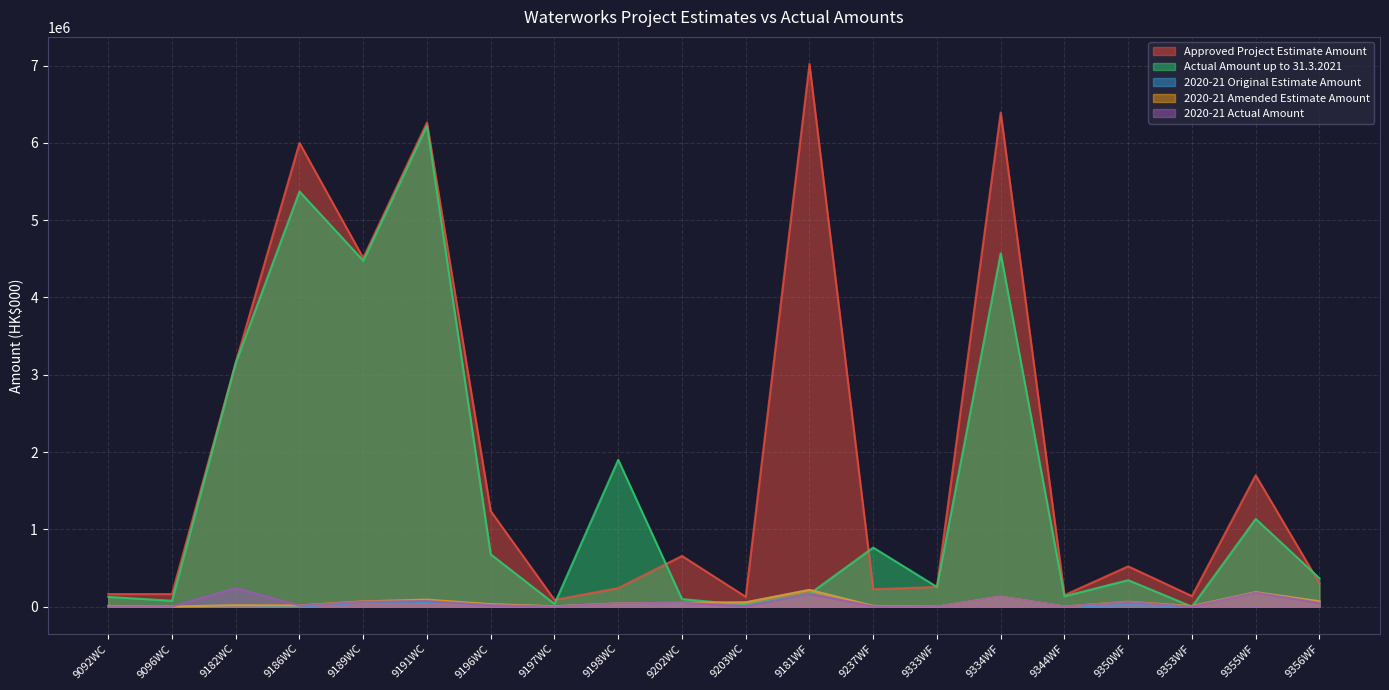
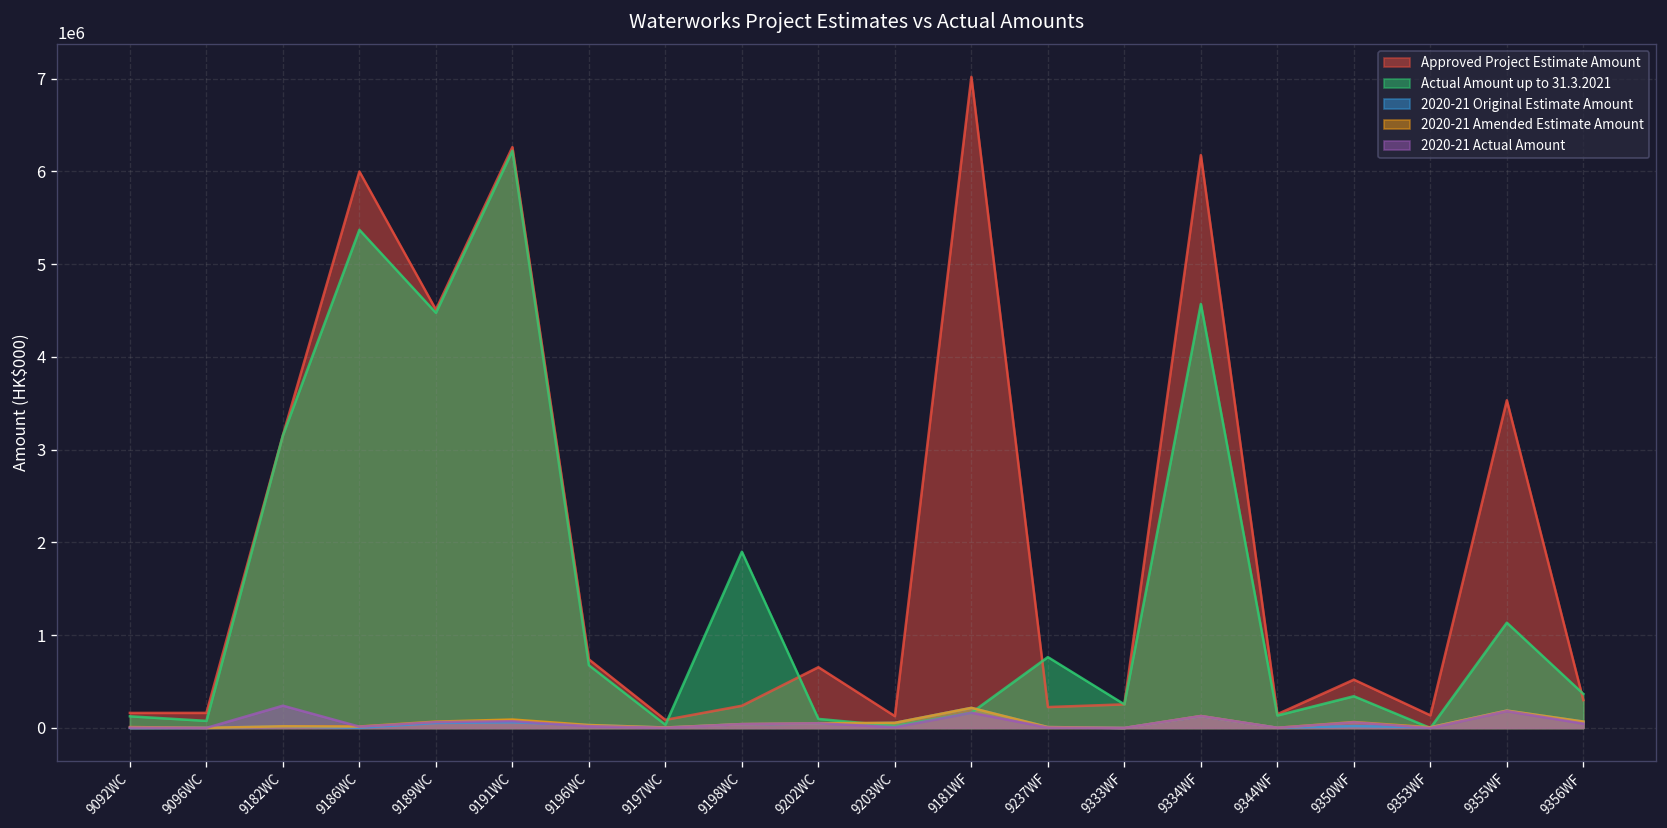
  {
    "Approved Project Estimate Amount": {
      "9092WC": 200000,
      "9096WC": 200000,
      "9186WC": 6000000,
      "9189WC": 4500000,
      "9191WC": 6300000,
-     "9196WC": 1200000,
+     "9196WC": 700000,
      "9197WC": 100000,
      "9198WC": 200000,
      "9202WC": 700000,
      "9203WC": 100000,
      "9181WF": 7000000,
      "9237WF": 200000,
-     "9334WF": 6400000,
+     "9334WF": 6200000,
      "9350WF": 500000,
      "9353WF": 100000,
-     "9355WF": 1700000,
+     "9355WF": 3500000,
      "9356WF": 300000
    },
    "Actual Amount up to 31.3.2021": {
      "9092WC": 100000,
      "9096WC": 100000,
      "9186WC": 5400000,
      "9189WC": 4500000,
      "9191WC": 6200000,
      "9196WC": 700000,
      "9198WC": 1900000,
      "9202WC": 100000,
      "9237WF": 800000,
      "9334WF": 4600000,
      "9350WF": 300000,
      "9355WF": 1100000,
      "9356WF": 400000
    },
    "2020-21 Original Estimate Amount": {
      "9350WF": 0
    },
    "2020-21 Actual Amount": {
      "9182WC": 200000
    }
  }
